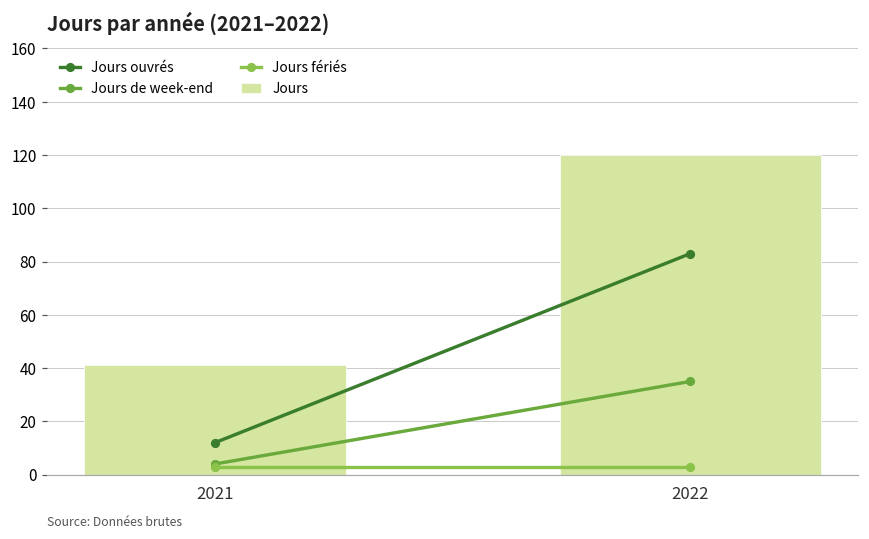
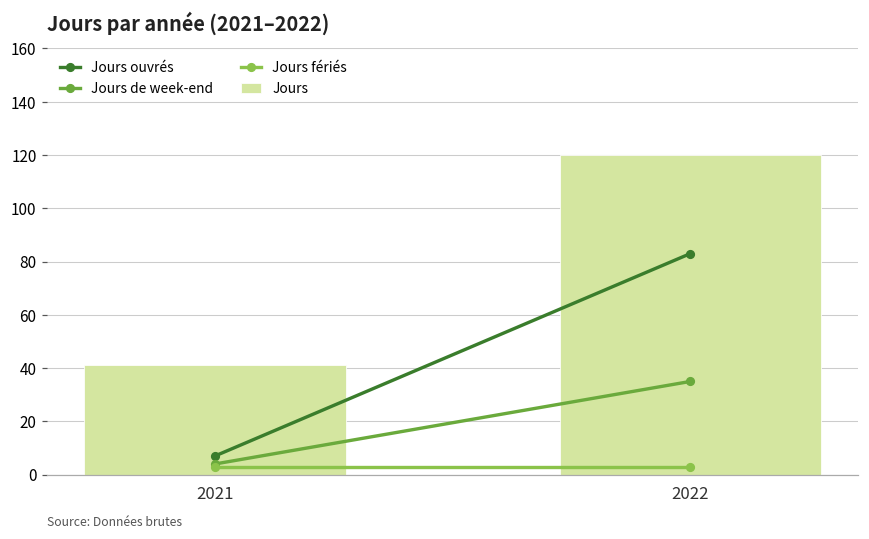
  {
    "Jours ouvrés": {
-     "2021": 12,
+     "2021": 7,
      "2022": 83
    },
    "Jours": {
      "2021": 41,
      "2022": 120
    }
  }
